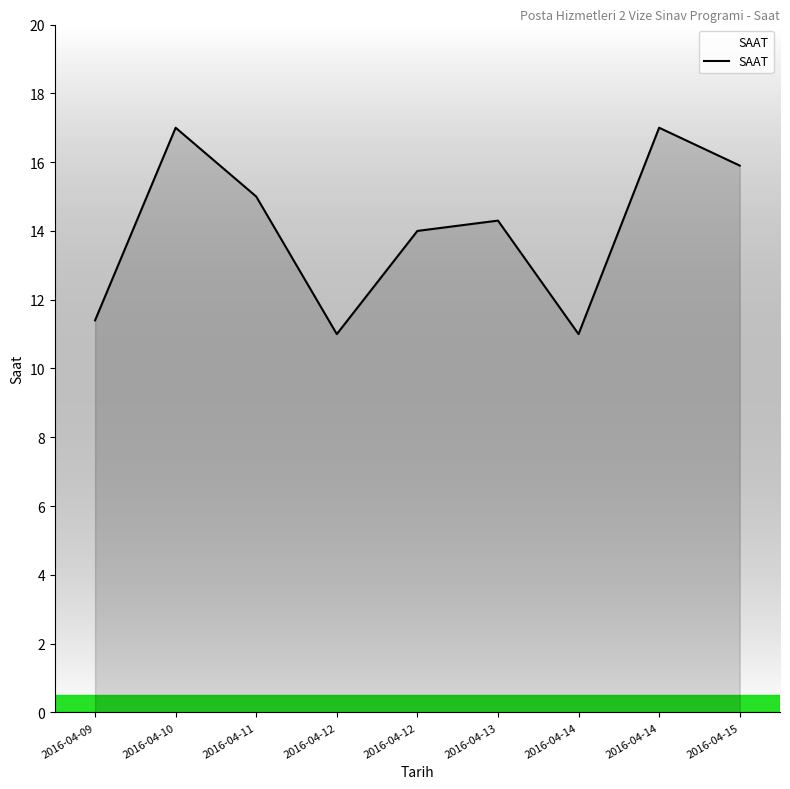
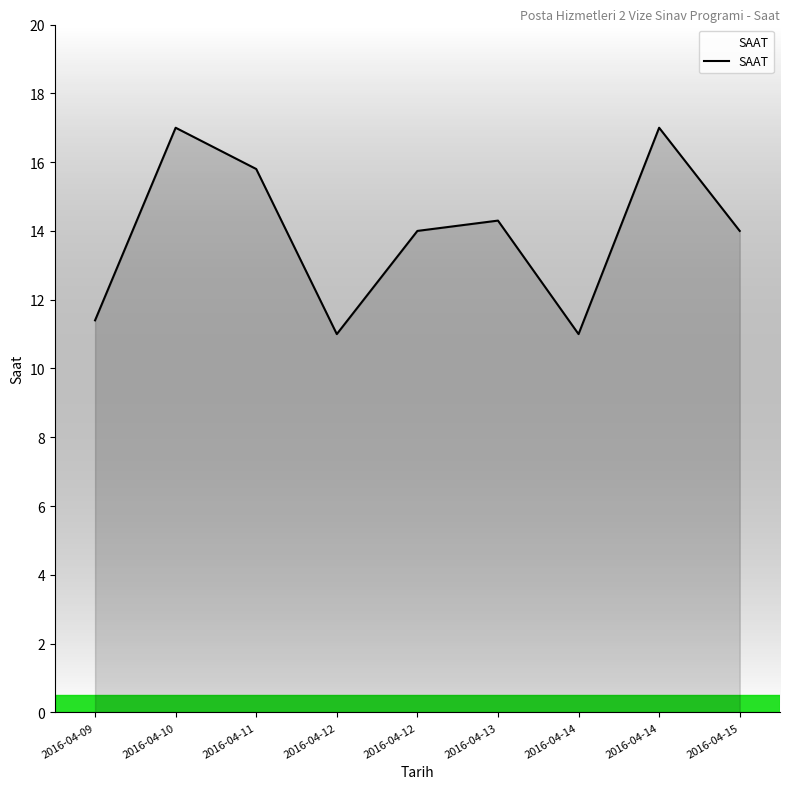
  {
    "2016-04-09": 11.4,
    "2016-04-10": 17.0,
-   "2016-04-11": 15.0,
+   "2016-04-11": 15.8,
    "2016-04-13": 14.3,
-   "2016-04-15": 15.9
+   "2016-04-15": 14.0
  }
